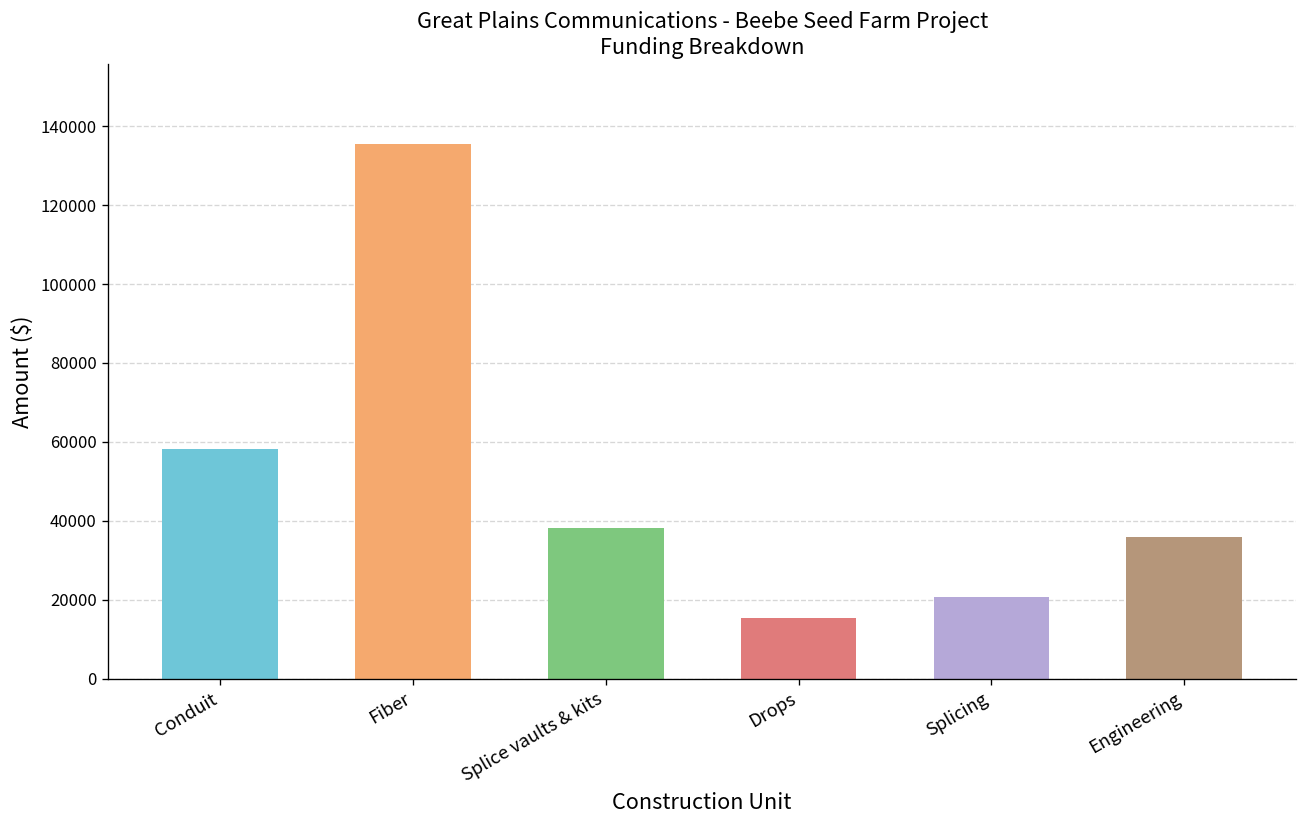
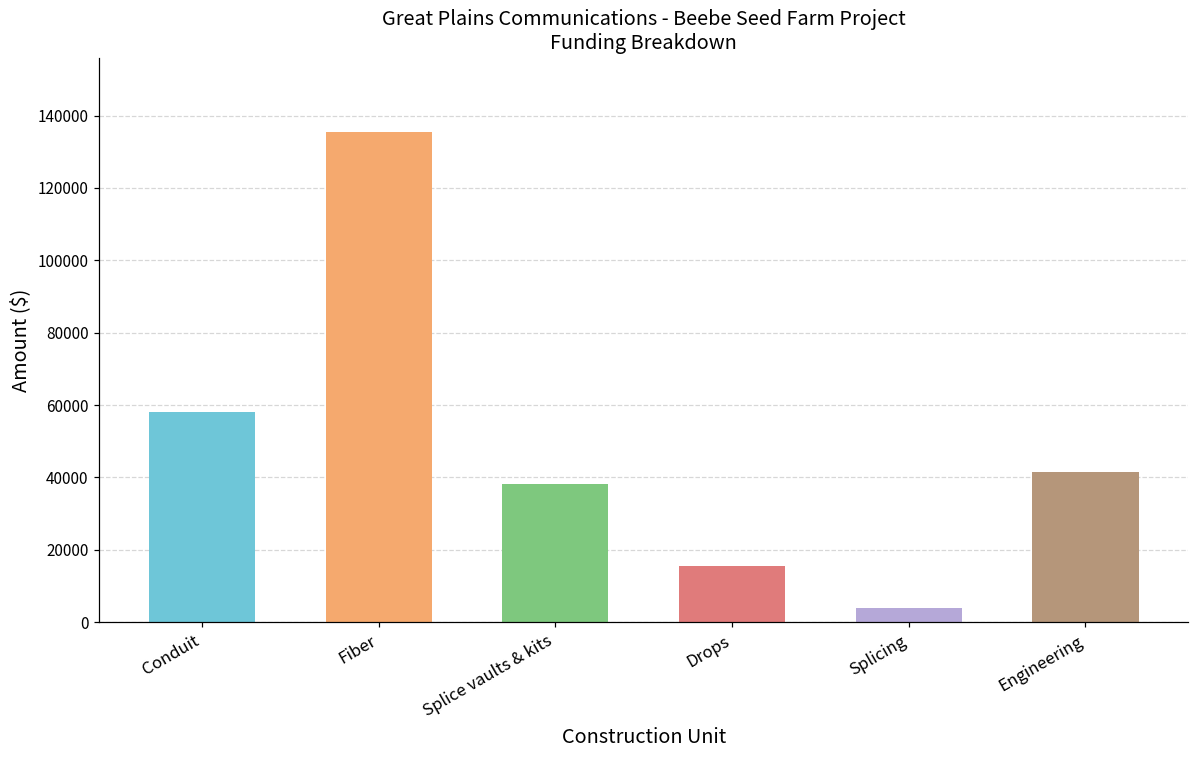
  {
    "Conduit": 58000,
    "Fiber": 135000,
    "Splice vaults & kits": 38000,
    "Drops": 16000,
-   "Splicing": 21000,
-   "Engineering": 36000
+   "Splicing": 4000,
+   "Engineering": 42000
  }
